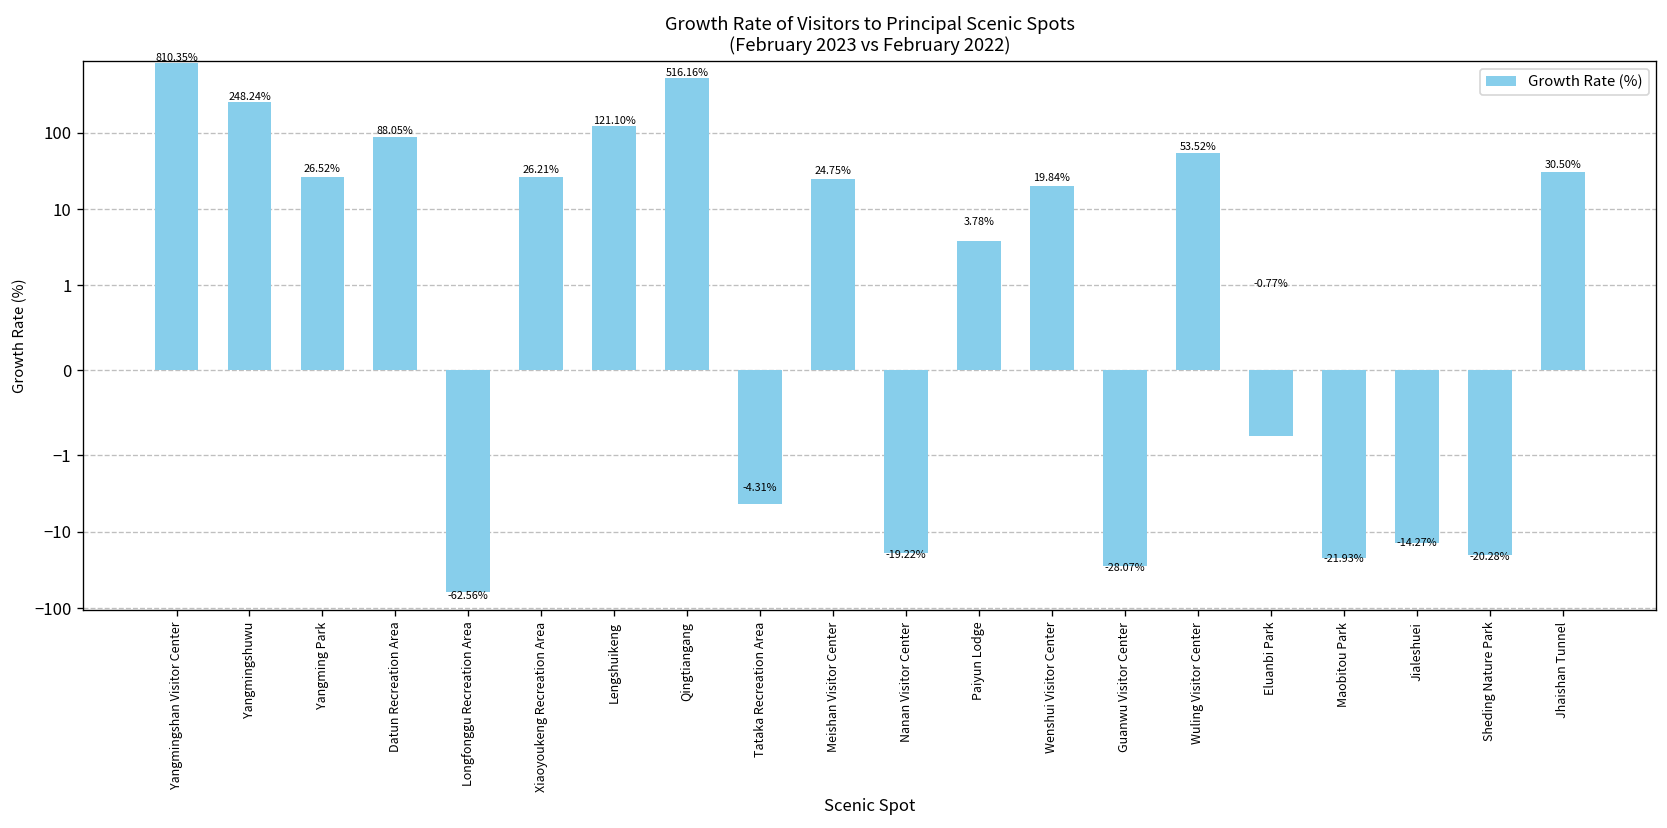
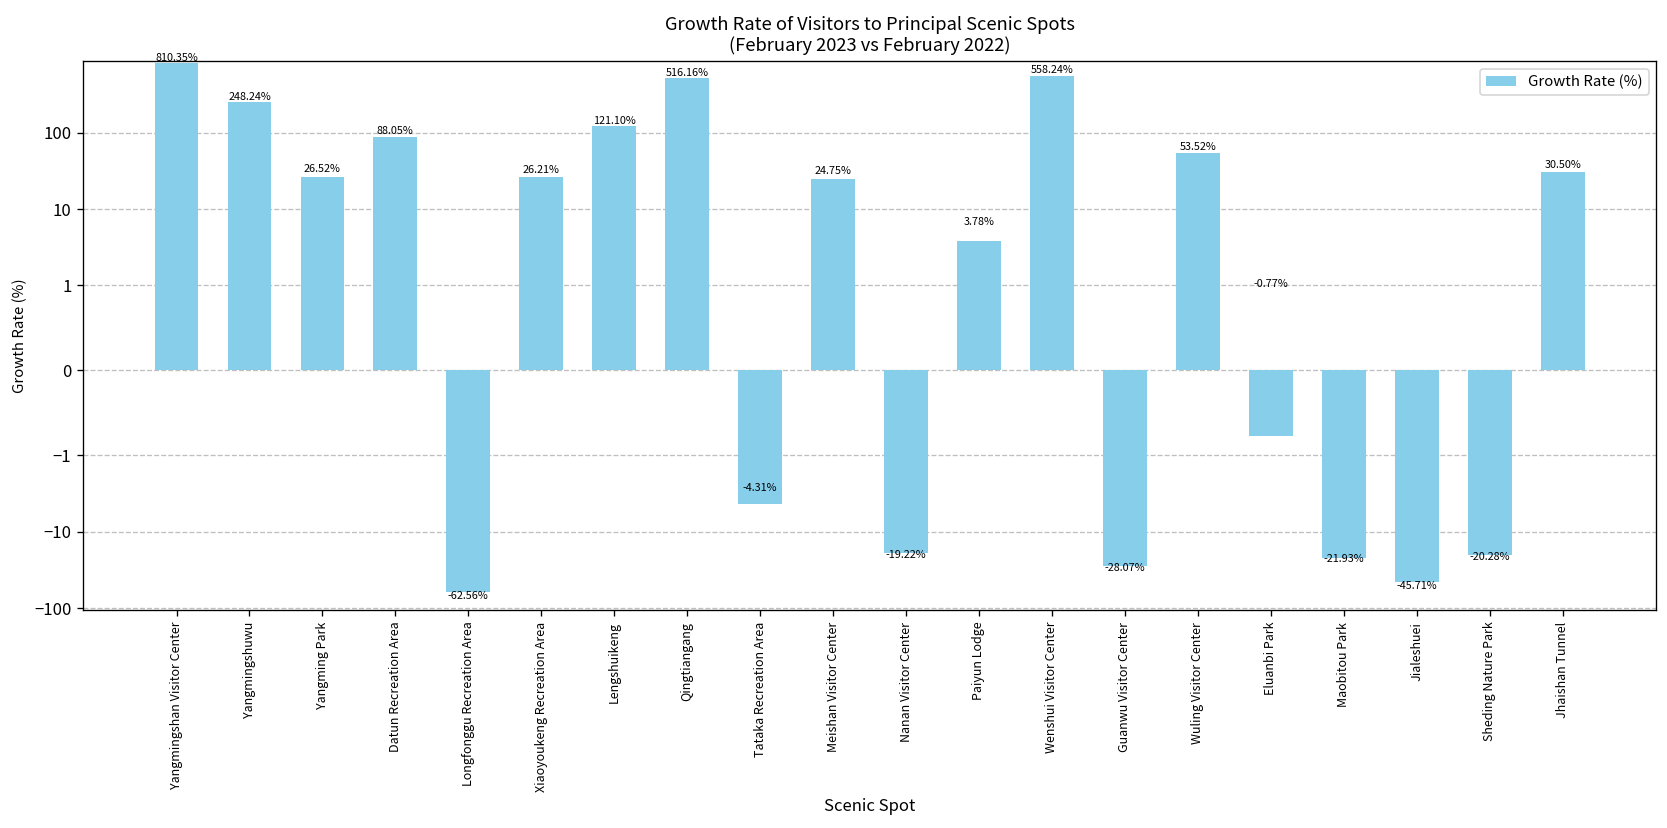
  {
    "Yangmingshan Visitor Center": "810.35%",
    "Yangmingshuwu": "248.24%",
    "Yangming Park": "26.52%",
    "Datun Recreation Area": "88.05%",
    "Longfonggu Recreation Area": "-62.56%",
    "Xiaoyoukeng Recreation Area": "26.21%",
    "Lengshuikeng": "121.10%",
    "Qingtiangang": "516.16%",
    "Tataka Recreation Area": "-4.31%",
    "Meishan Visitor Center": "24.75%",
    "Nanan Visitor Center": "-19.22%",
    "Paiyun Lodge": "3.78%",
-   "Wenshui Visitor Center": "19.84%",
+   "Wenshui Visitor Center": "558.24%",
    "Guanwu Visitor Center": "-28.07%",
    "Wuling Visitor Center": "53.52%",
    "Maobitou Park": "-21.93%",
-   "Jialeshuei": "-14.27%",
+   "Jialeshuei": "-45.71%",
    "Sheding Nature Park": "-20.28%",
    "Jhaishan Tunnel": "30.50%"
  }
